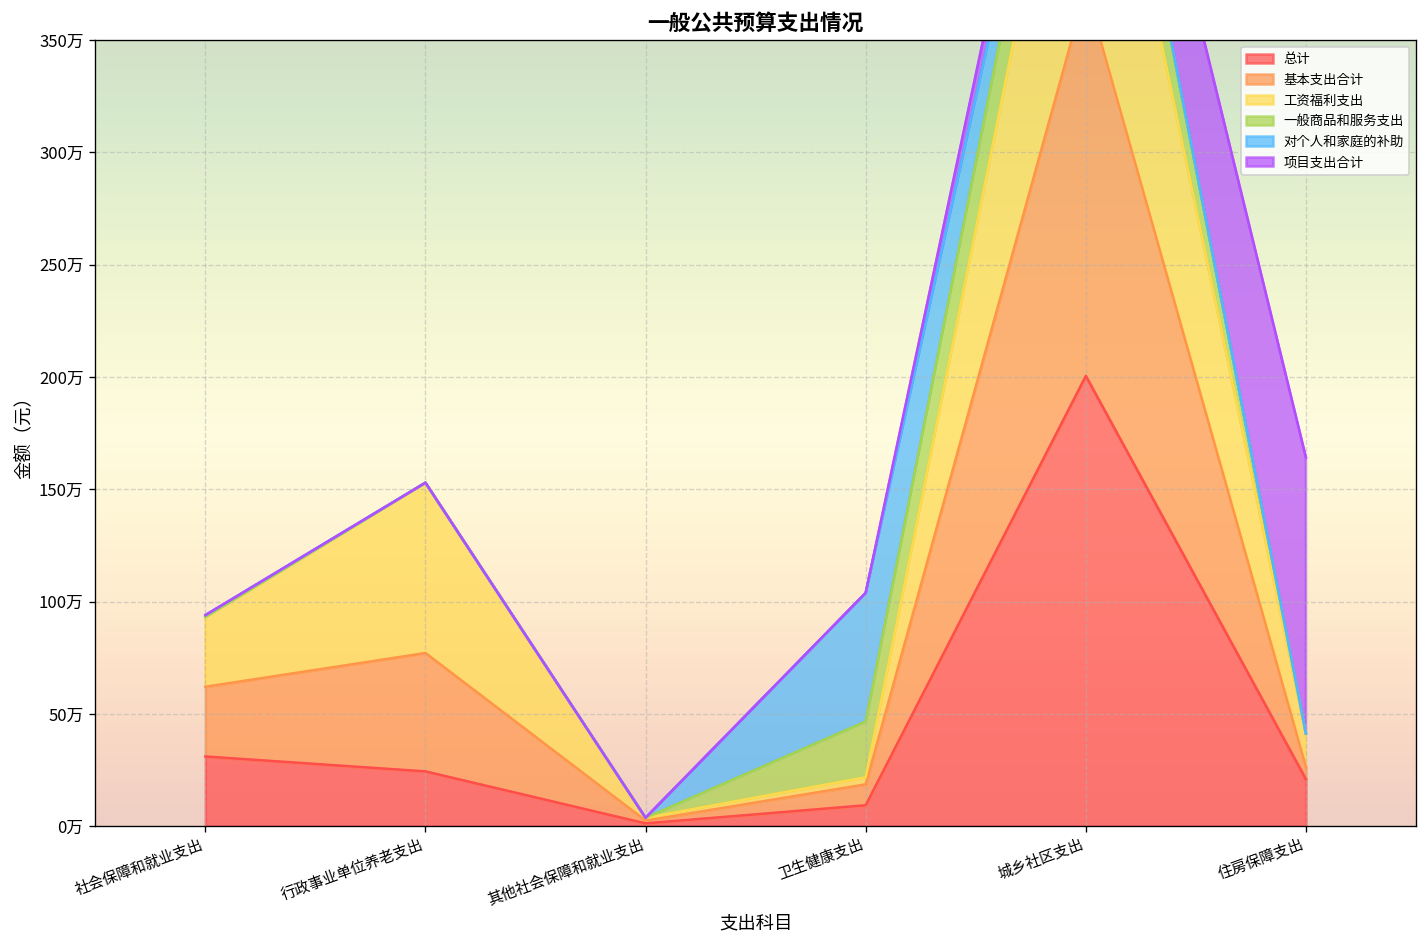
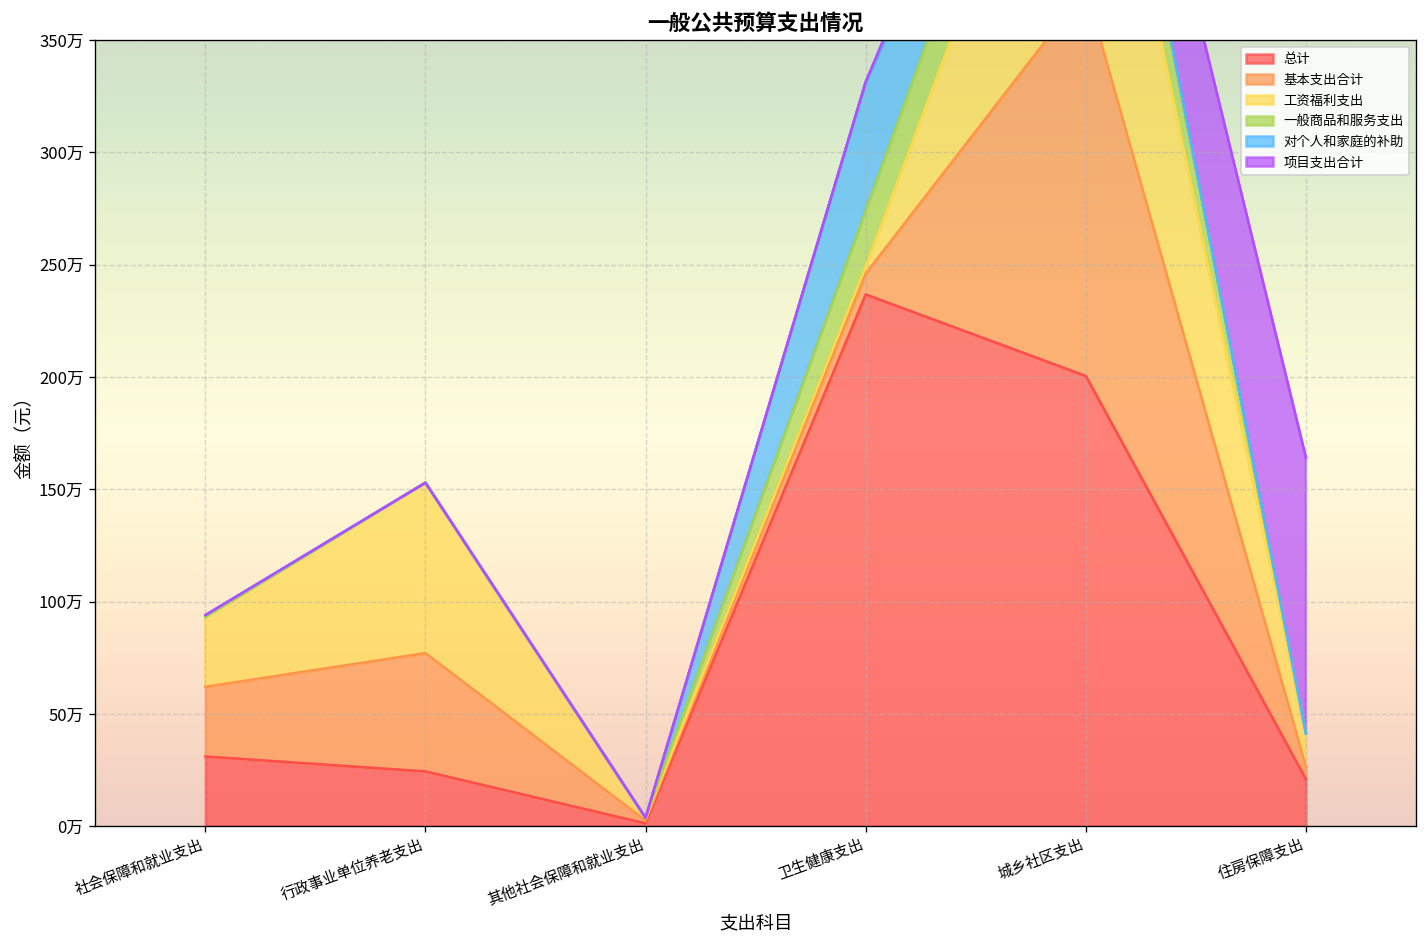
  {
    "总计": {
      "社会保障和就业支出": "31万",
      "行政事业单位养老支出": "24万",
-     "卫生健康支出": "9万",
+     "卫生健康支出": "237万",
      "城乡社区支出": "200万",
      "住房保障支出": "21万"
    },
    "基本支出合计": {
      "社会保障和就业支出": "31万",
      "行政事业单位养老支出": "53万",
      "卫生健康支出": "9万",
      "住房保障支出": "5万"
    },
    "工资福利支出": {
      "卫生健康支出": "3万"
    },
    "一般商品和服务支出": {
      "卫生健康支出": "25万"
    },
    "项目支出合计": {
      "住房保障支出": "123万"
    }
  }
